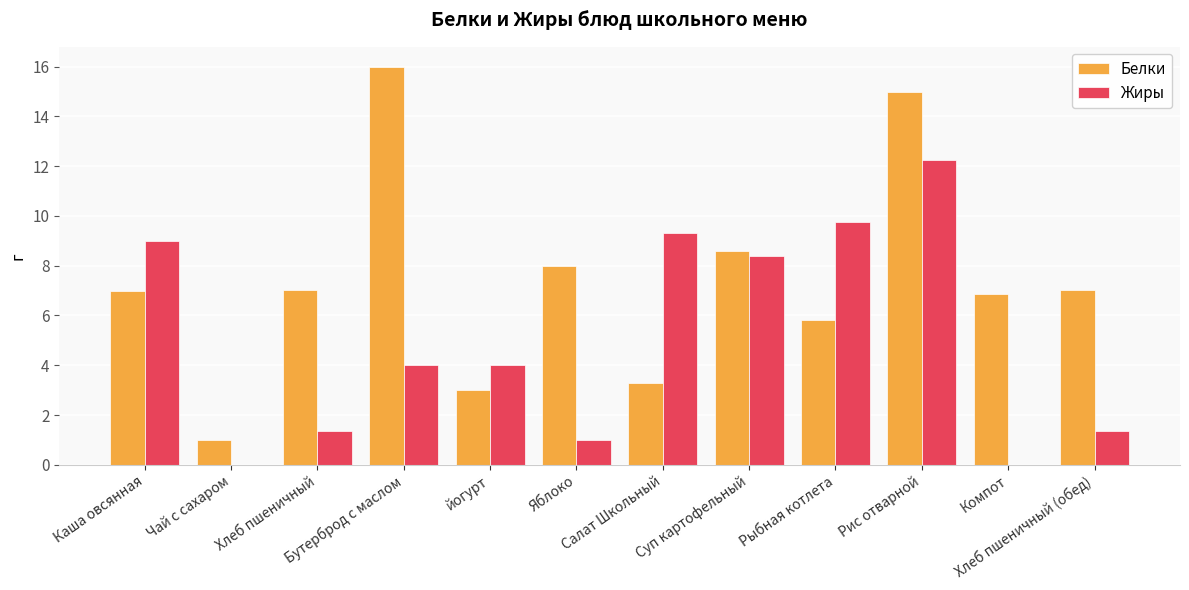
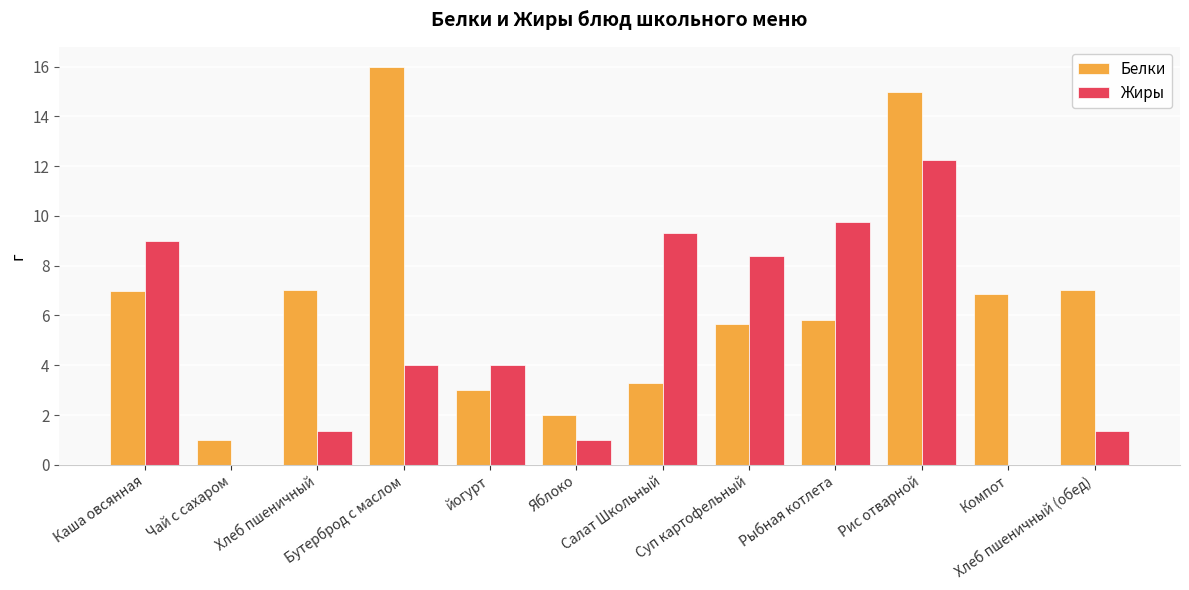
  {
    "Белки": {
      "Каша овсянная": 7.0,
      "Чай с сахаром": 1.0,
      "Хлеб пшеничный": 7.0,
      "Бутерброд с маслом": 16.0,
      "йогурт": 3.0,
-     "Яблоко": 8,
+     "Яблоко": 2,
      "Салат Школьный": 3.3,
-     "Суп картофельный": 8.6,
+     "Суп картофельный": 5.7,
      "Рыбная котлета": 5.8,
      "Рис отварной": 15.0,
      "Компот": 6.9,
      "Хлеб пшеничный (обед)": 7.0
    },
    "Жиры": {
      "Каша овсянная": 9.0,
      "Чай с сахаром": 0.0,
      "Хлеб пшеничный": 1.4,
      "Бутерброд с маслом": 4.0,
      "йогурт": 4.0,
      "Яблоко": 1.0,
      "Салат Школьный": 9.3,
      "Суп картофельный": 8.4,
      "Рыбная котлета": 9.7,
      "Рис отварной": 12.3,
      "Компот": 0.0,
      "Хлеб пшеничный (обед)": 1.4
    }
  }
